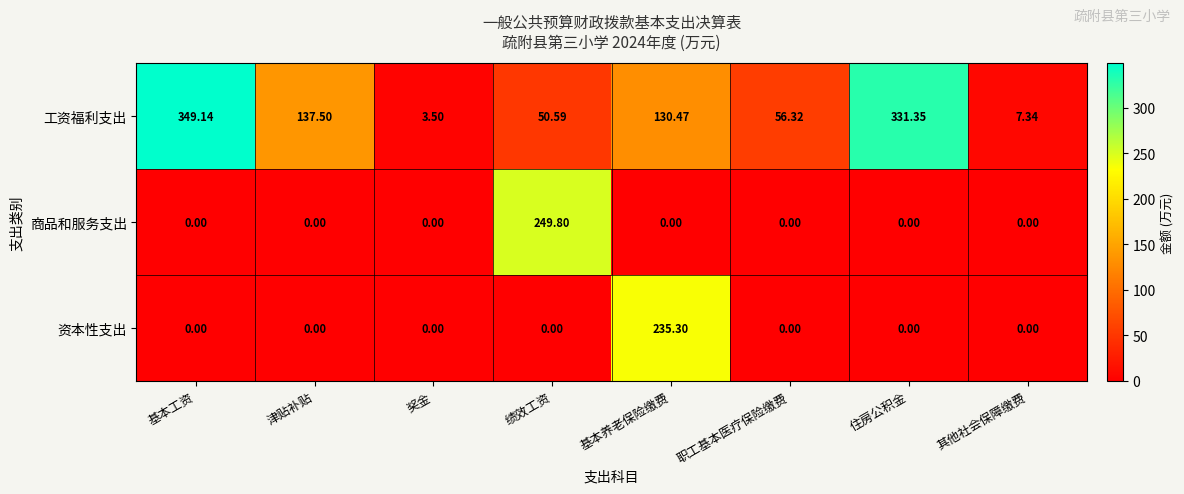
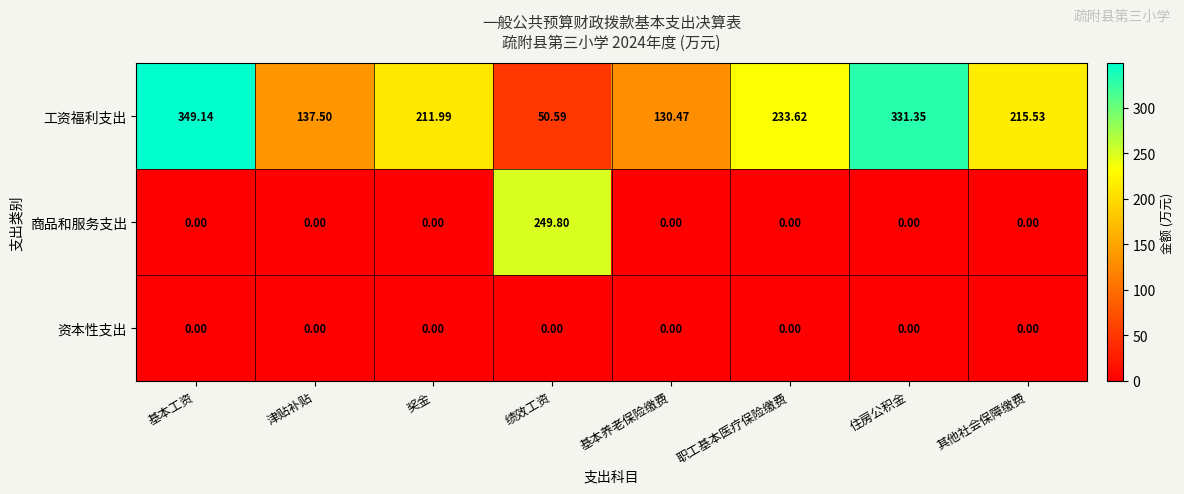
  {
    "工资福利支出": {
      "基本工资": 349.14,
      "津贴补贴": 137.50,
-     "奖金": 3.50,
+     "奖金": 211.99,
      "绩效工资": 50.59,
      "基本养老保险缴费": 130.47,
-     "职工基本医疗保险缴费": 56.32,
+     "职工基本医疗保险缴费": 233.62,
      "住房公积金": 331.35,
-     "其他社会保障缴费": 7.34
+     "其他社会保障缴费": 215.53
    },
    "商品和服务支出": {
      "基本工资": 0.00,
      "津贴补贴": 0.00,
      "奖金": 0.00,
      "绩效工资": 249.80,
      "基本养老保险缴费": 0.00,
      "职工基本医疗保险缴费": 0.00,
      "住房公积金": 0.00,
      "其他社会保障缴费": 0.00
    },
    "资本性支出": {
      "基本工资": 0.00,
      "津贴补贴": 0.00,
      "奖金": 0.00,
      "绩效工资": 0.00,
-     "基本养老保险缴费": 235.30,
+     "基本养老保险缴费": 0.00,
      "职工基本医疗保险缴费": 0.00,
      "住房公积金": 0.00,
      "其他社会保障缴费": 0.00
    }
  }
